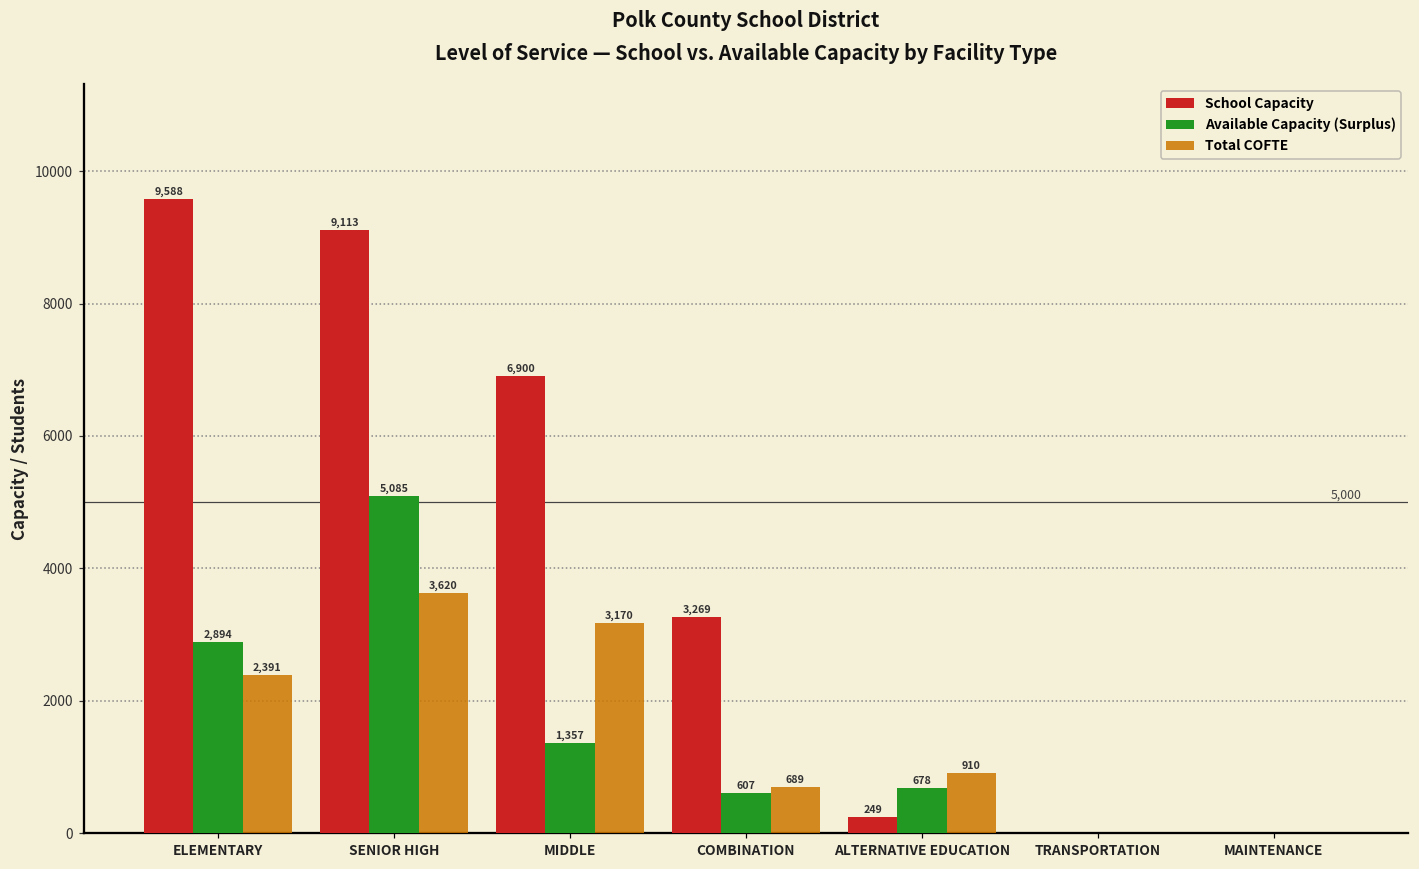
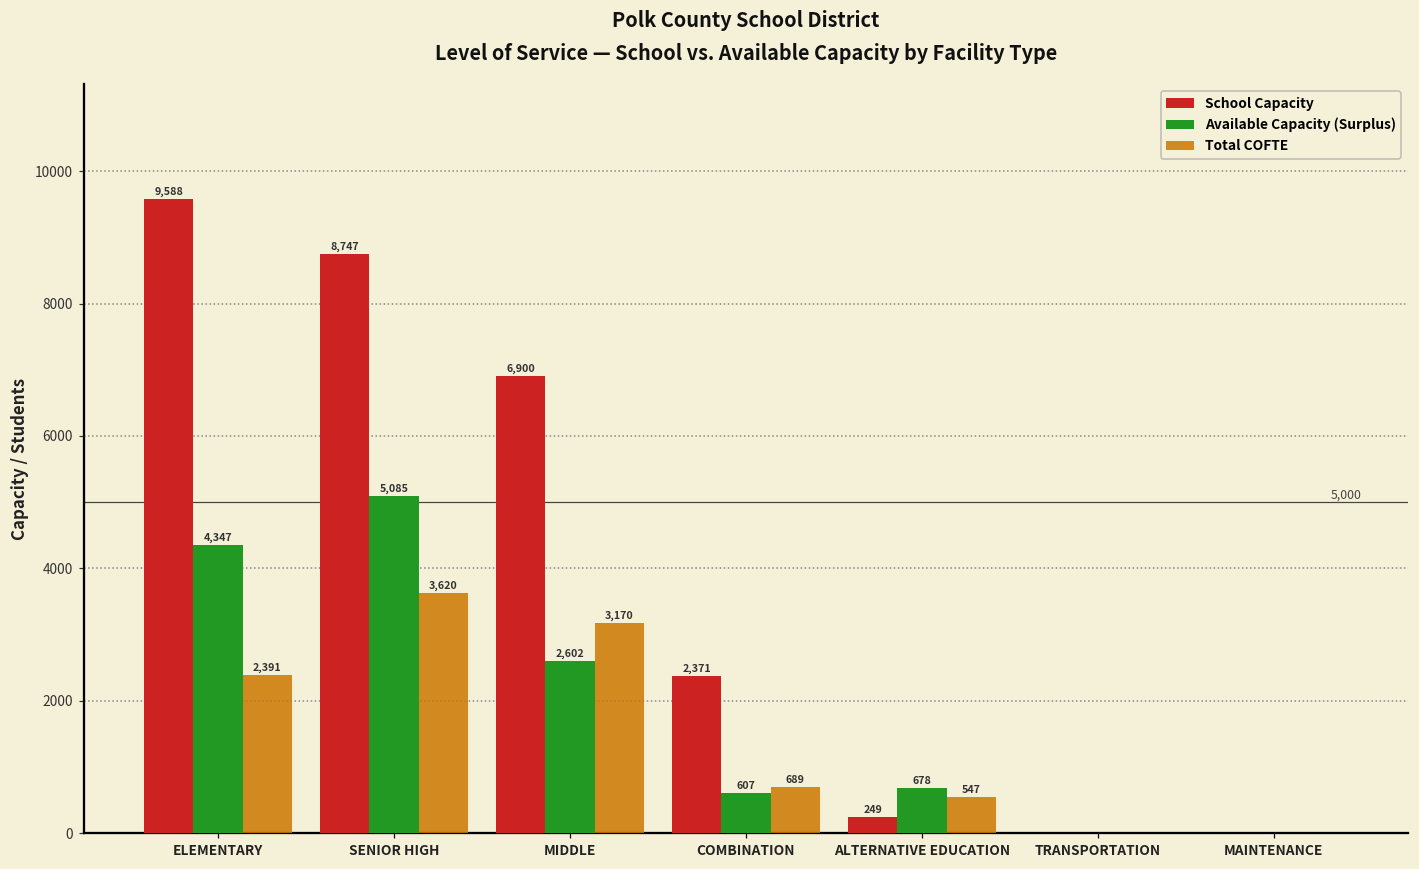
  {
    "School Capacity": {
      "ELEMENTARY": "9,588",
-     "SENIOR HIGH": "9,113",
+     "SENIOR HIGH": "8,747",
      "MIDDLE": "6,900",
-     "COMBINATION": "3,269",
+     "COMBINATION": "2,371",
      "ALTERNATIVE EDUCATION": "249"
    },
    "Available Capacity (Surplus)": {
-     "ELEMENTARY": "2,894",
-     "MIDDLE": "1,357"
+     "ELEMENTARY": "4,347",
+     "MIDDLE": "2,602"
    },
    "Total COFTE": {
      "ELEMENTARY": "2,391",
      "SENIOR HIGH": "3,620",
      "MIDDLE": "3,170",
-     "ALTERNATIVE EDUCATION": "910"
+     "ALTERNATIVE EDUCATION": "547"
    }
  }
